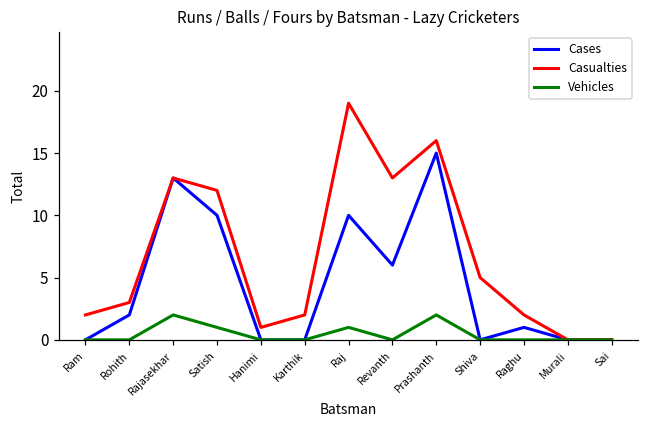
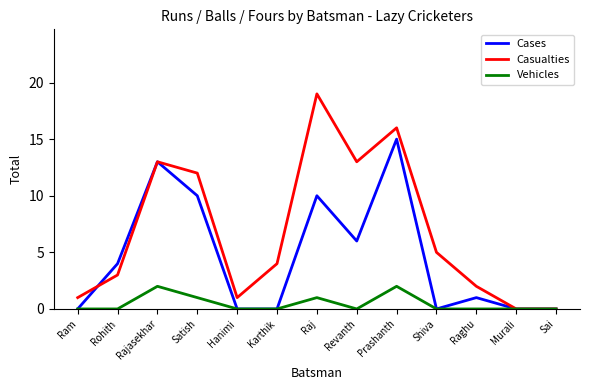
  {
    "Cases": {
-     "Rohith": 2,
+     "Rohith": 4,
      "Satish": 10,
      "Raj": 10,
      "Revanth": 6,
      "Prashanth": 15,
      "Raghu": 1
    },
    "Casualties": {
-     "Ram": 2,
+     "Ram": 1,
      "Rohith": 3,
      "Satish": 12,
      "Hanimi": 1,
-     "Karthik": 2,
+     "Karthik": 4,
      "Raj": 19,
      "Revanth": 13,
      "Prashanth": 16,
      "Shiva": 5,
      "Raghu": 2
    },
    "Vehicles": {
      "Rohith": 0,
      "Rajasekhar": 2,
      "Satish": 1,
      "Raj": 1,
      "Revanth": 0,
      "Prashanth": 2,
      "Raghu": 0
    }
  }
